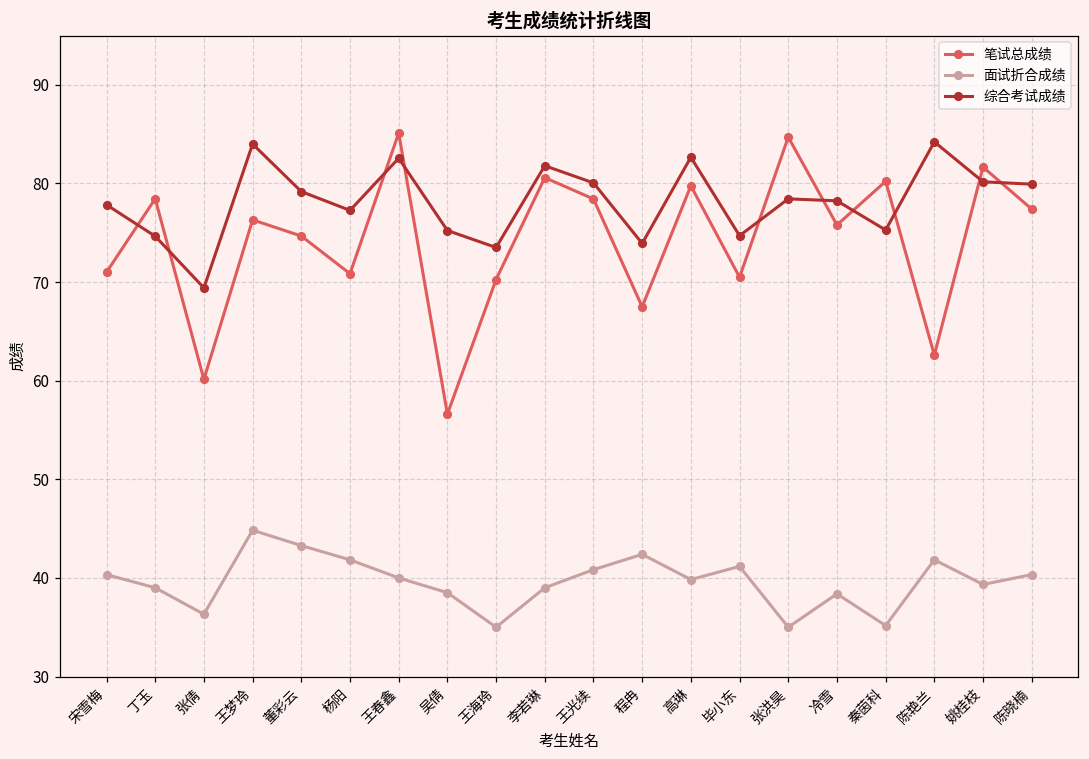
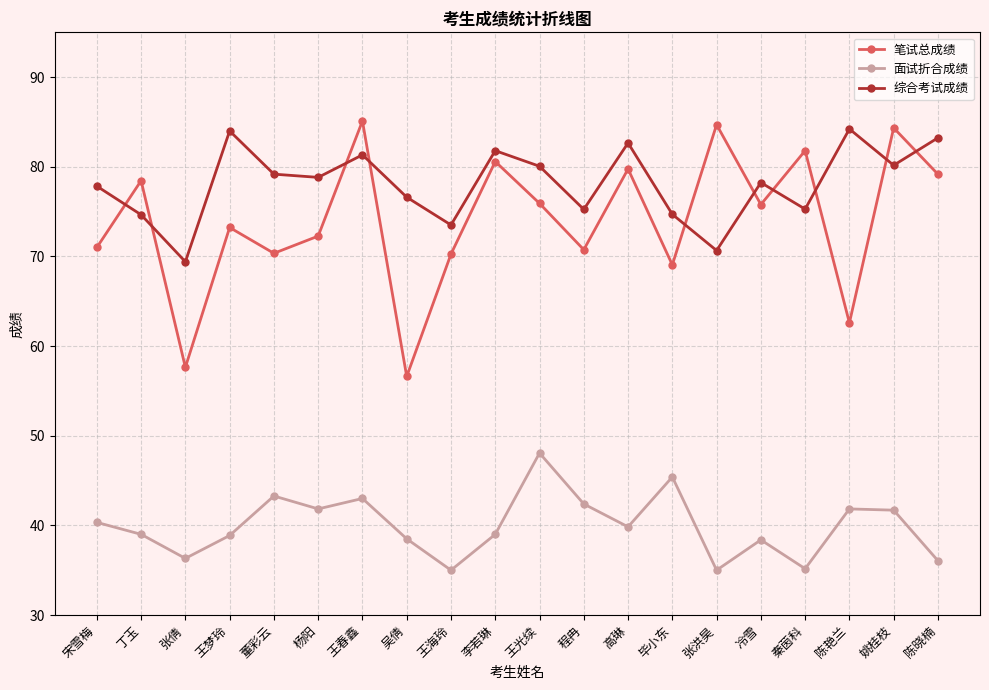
  {
    "笔试总成绩": {
      "宋雪梅": 71,
      "丁玉": 78,
-     "张倩": 60,
-     "王梦玲": 76,
-     "董彩云": 75,
-     "杨阳": 71,
+     "张倩": 58,
+     "王梦玲": 73,
+     "董彩云": 70,
+     "杨阳": 72,
      "王春鑫": 85,
      "吴倩": 57,
      "王海玲": 70,
      "李若琳": 81,
-     "王光续": 78,
-     "程冉": 67,
+     "王光续": 76,
+     "程冉": 71,
      "高琳": 80,
-     "毕小东": 70,
+     "毕小东": 69,
      "张洪昊": 85,
      "冷雪": 76,
-     "秦茵科": 80,
+     "秦茵科": 82,
      "陈艳兰": 63,
-     "姚桂枝": 82,
-     "陈晓楠": 77
+     "姚桂枝": 84,
+     "陈晓楠": 79
    },
    "面试折合成绩": {
      "宋雪梅": 40,
      "丁玉": 39,
      "张倩": 36,
-     "王梦玲": 45,
+     "王梦玲": 39,
      "董彩云": 43,
      "杨阳": 42,
-     "王春鑫": 40,
+     "王春鑫": 43,
      "吴倩": 39,
      "王海玲": 35,
      "李若琳": 39,
-     "王光续": 41,
+     "王光续": 48,
      "程冉": 42,
      "高琳": 40,
-     "毕小东": 41,
+     "毕小东": 45,
      "张洪昊": 35,
      "冷雪": 38,
      "秦茵科": 35,
      "陈艳兰": 42,
-     "姚桂枝": 39,
-     "陈晓楠": 40
+     "姚桂枝": 42,
+     "陈晓楠": 36
    },
    "综合考试成绩": {
      "宋雪梅": 78,
      "丁玉": 75,
      "张倩": 69,
      "王梦玲": 84,
      "董彩云": 79,
-     "杨阳": 77,
-     "王春鑫": 83,
-     "吴倩": 75,
+     "杨阳": 79,
+     "王春鑫": 81,
+     "吴倩": 77,
      "王海玲": 74,
      "李若琳": 82,
      "王光续": 80,
-     "程冉": 74,
+     "程冉": 75,
      "高琳": 83,
      "毕小东": 75,
-     "张洪昊": 78,
+     "张洪昊": 71,
      "冷雪": 78,
      "秦茵科": 75,
      "陈艳兰": 84,
      "姚桂枝": 80,
-     "陈晓楠": 80
+     "陈晓楠": 83
    }
  }
